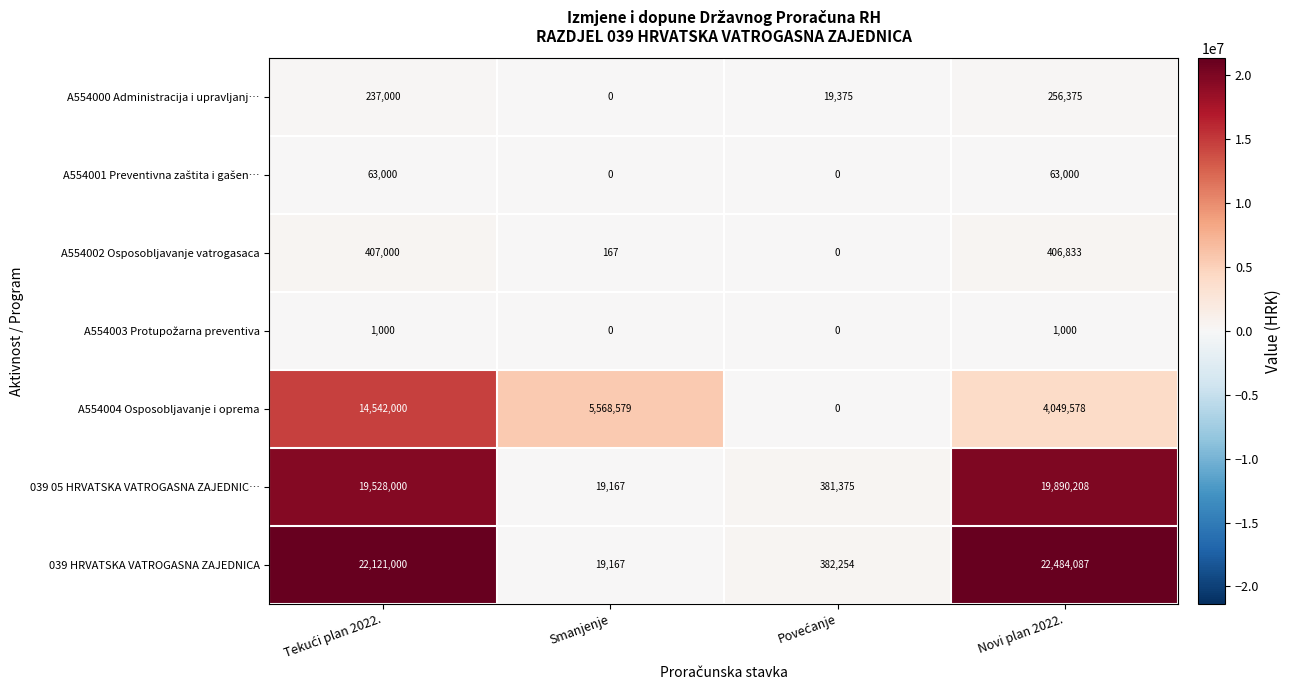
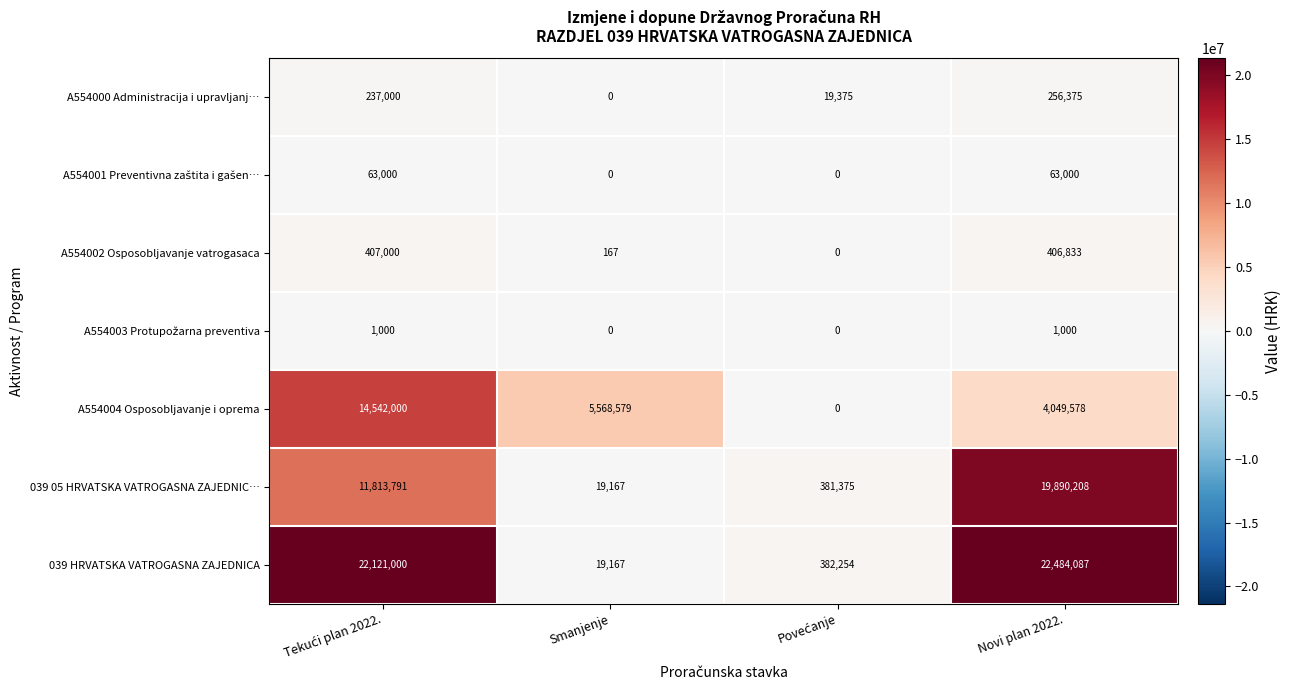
  {
    "A554000 Administracija i upravljanj…": {
      "Tekući plan 2022.": "237,000",
      "Smanjenje": "0",
      "Povećanje": "19,375",
      "Novi plan 2022.": "256,375"
    },
    "A554001 Preventivna zaštita i gašen…": {
      "Tekući plan 2022.": "63,000",
      "Smanjenje": "0",
      "Povećanje": "0",
      "Novi plan 2022.": "63,000"
    },
    "A554002 Osposobljavanje vatrogasaca": {
      "Tekući plan 2022.": "407,000",
      "Smanjenje": "167",
      "Povećanje": "0",
      "Novi plan 2022.": "406,833"
    },
    "A554003 Protupožarna preventiva": {
      "Tekući plan 2022.": "1,000",
      "Smanjenje": "0",
      "Povećanje": "0",
      "Novi plan 2022.": "1,000"
    },
    "A554004 Osposobljavanje i oprema": {
      "Tekući plan 2022.": "14,542,000",
      "Smanjenje": "5,568,579",
      "Povećanje": "0",
      "Novi plan 2022.": "4,049,578"
    },
    "039 05 HRVATSKA VATROGASNA ZAJEDNIC…": {
-     "Tekući plan 2022.": "19,528,000",
+     "Tekući plan 2022.": "11,813,791",
      "Smanjenje": "19,167",
      "Povećanje": "381,375",
      "Novi plan 2022.": "19,890,208"
    },
    "039 HRVATSKA VATROGASNA ZAJEDNICA": {
      "Tekući plan 2022.": "22,121,000",
      "Smanjenje": "19,167",
      "Povećanje": "382,254",
      "Novi plan 2022.": "22,484,087"
    }
  }
